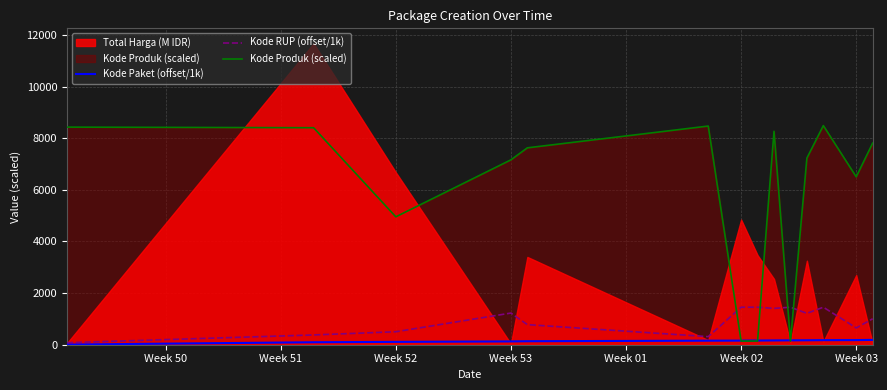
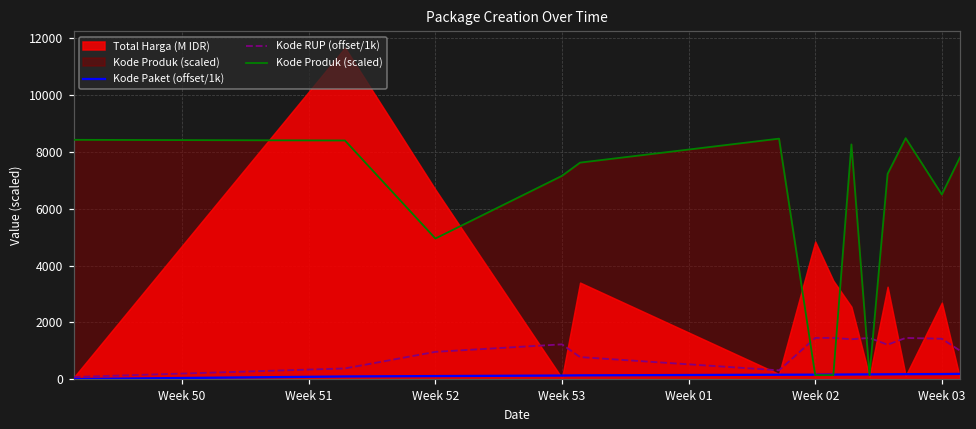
  {
    "Kode Paket (offset/1k)": {
      "Week 52": 100,
      "Week 03": 200
    },
    "Total Harga (M IDR)": {
      "Week 52": 6700,
      "Week 02": 4800,
      "Week 03": 2700
    },
    "Kode RUP (offset/1k)": {
-     "Week 52": 500,
+     "Week 52": 1000,
      "Week 53": 1200,
      "Week 02": 1500,
-     "Week 03": 700
+     "Week 03": 1400
    }
  }
